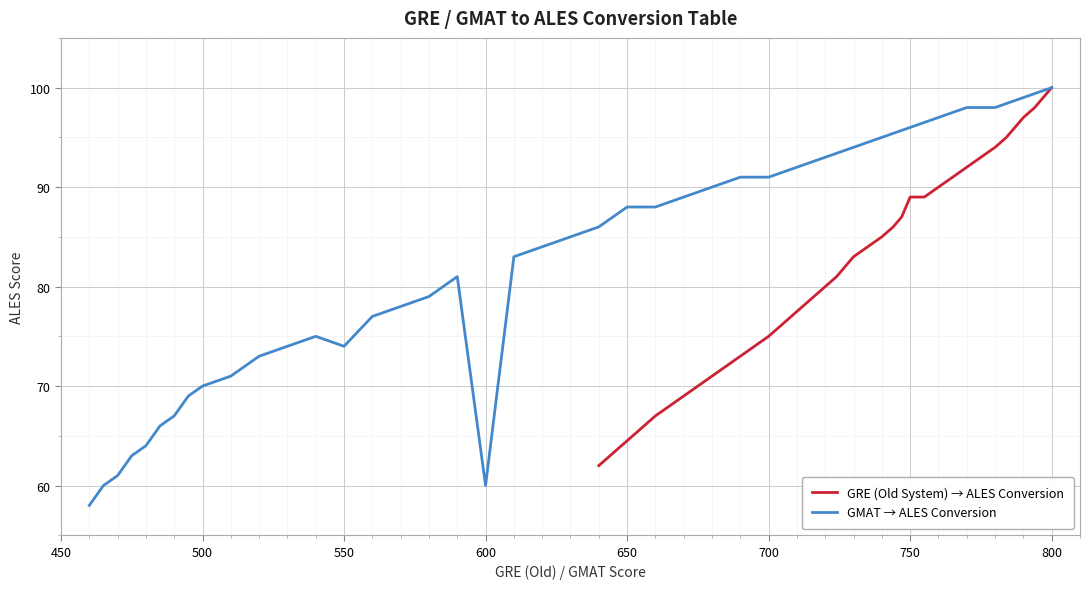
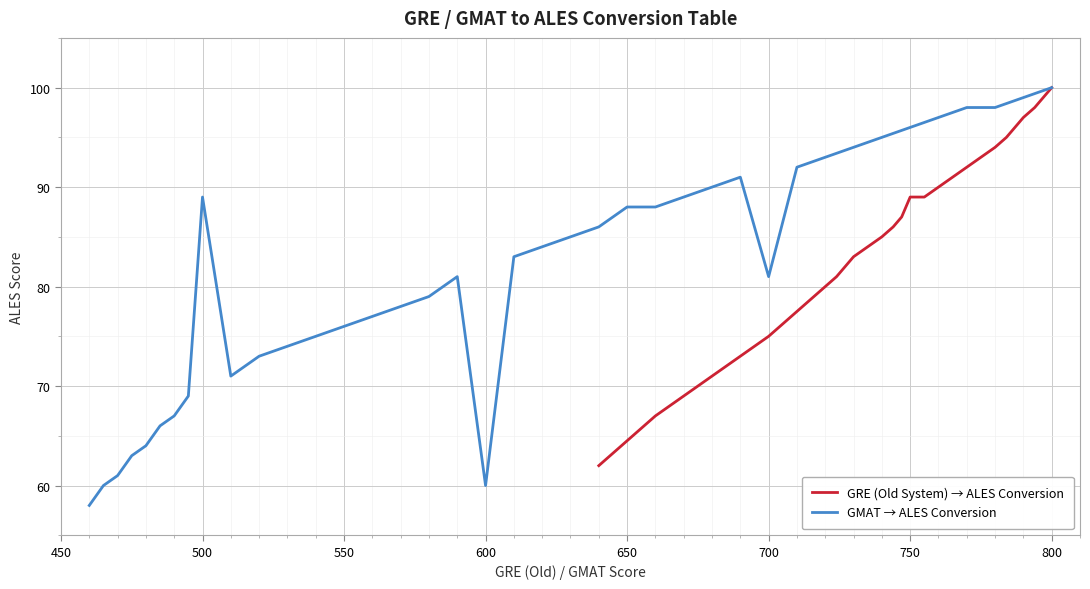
  {
    "GRE (Old System) → ALES Conversion": {
      "700": 75,
      "750": 89
    },
    "GMAT → ALES Conversion": {
-     "500": 70,
-     "550": 74,
+     "500": 89,
+     "550": 76,
      "600": 60,
      "650": 88,
-     "700": 91,
+     "700": 81,
      "750": 96
    }
  }
